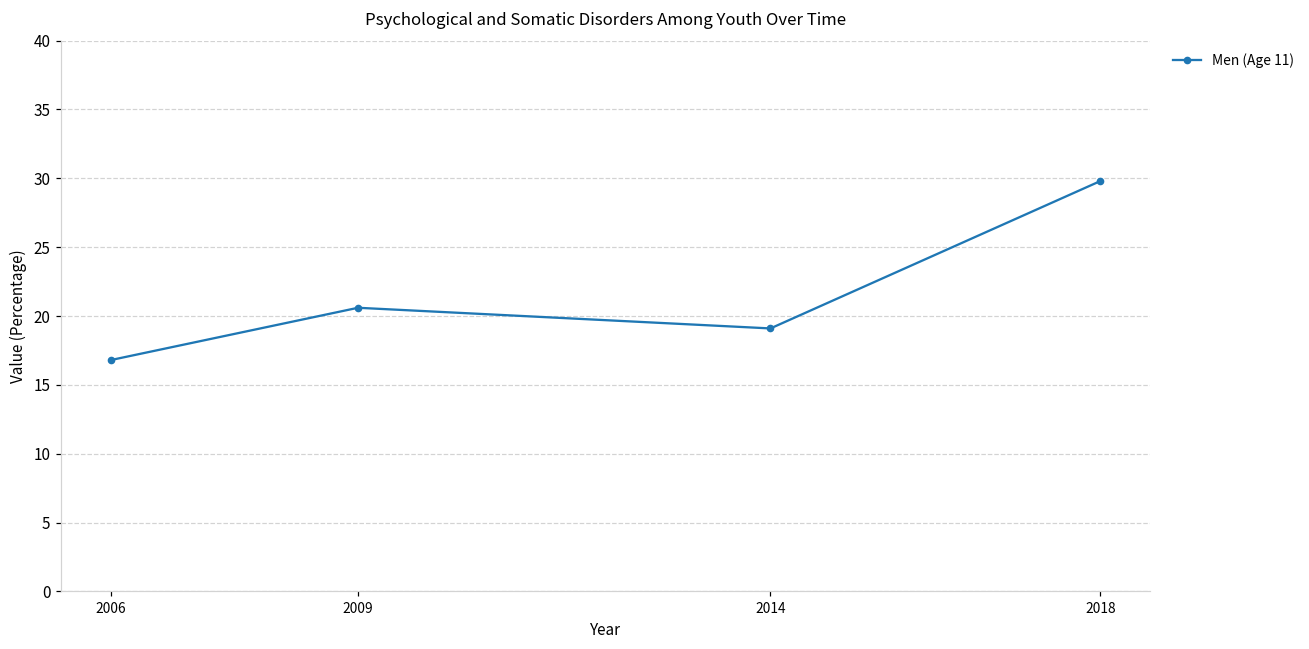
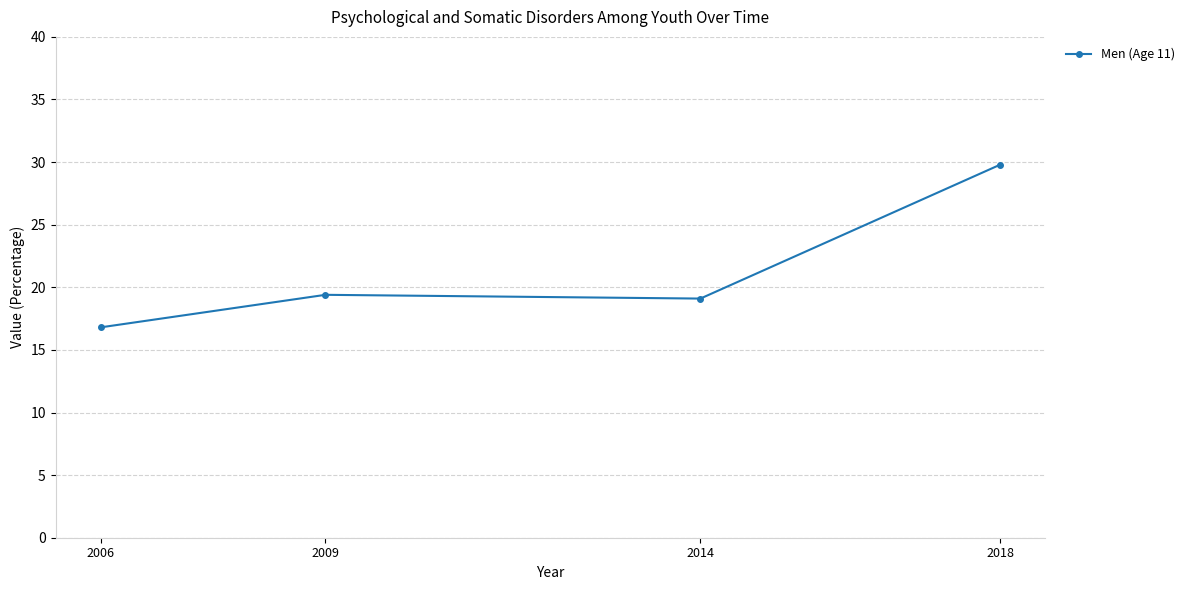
  {
    "2006": 16.8,
-   "2009": 20.6,
+   "2009": 19.4,
    "2014": 19.1,
    "2018": 29.8
  }
